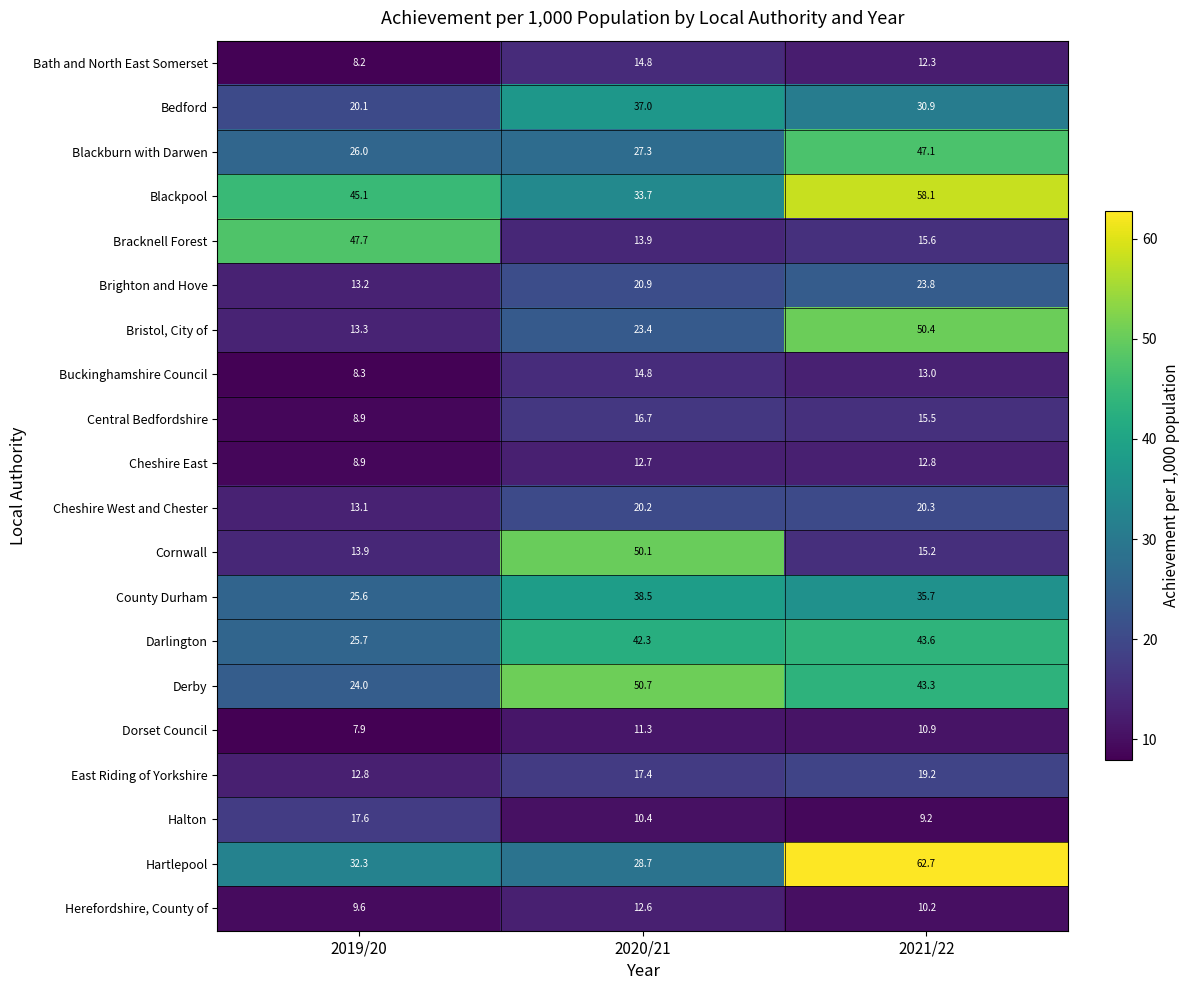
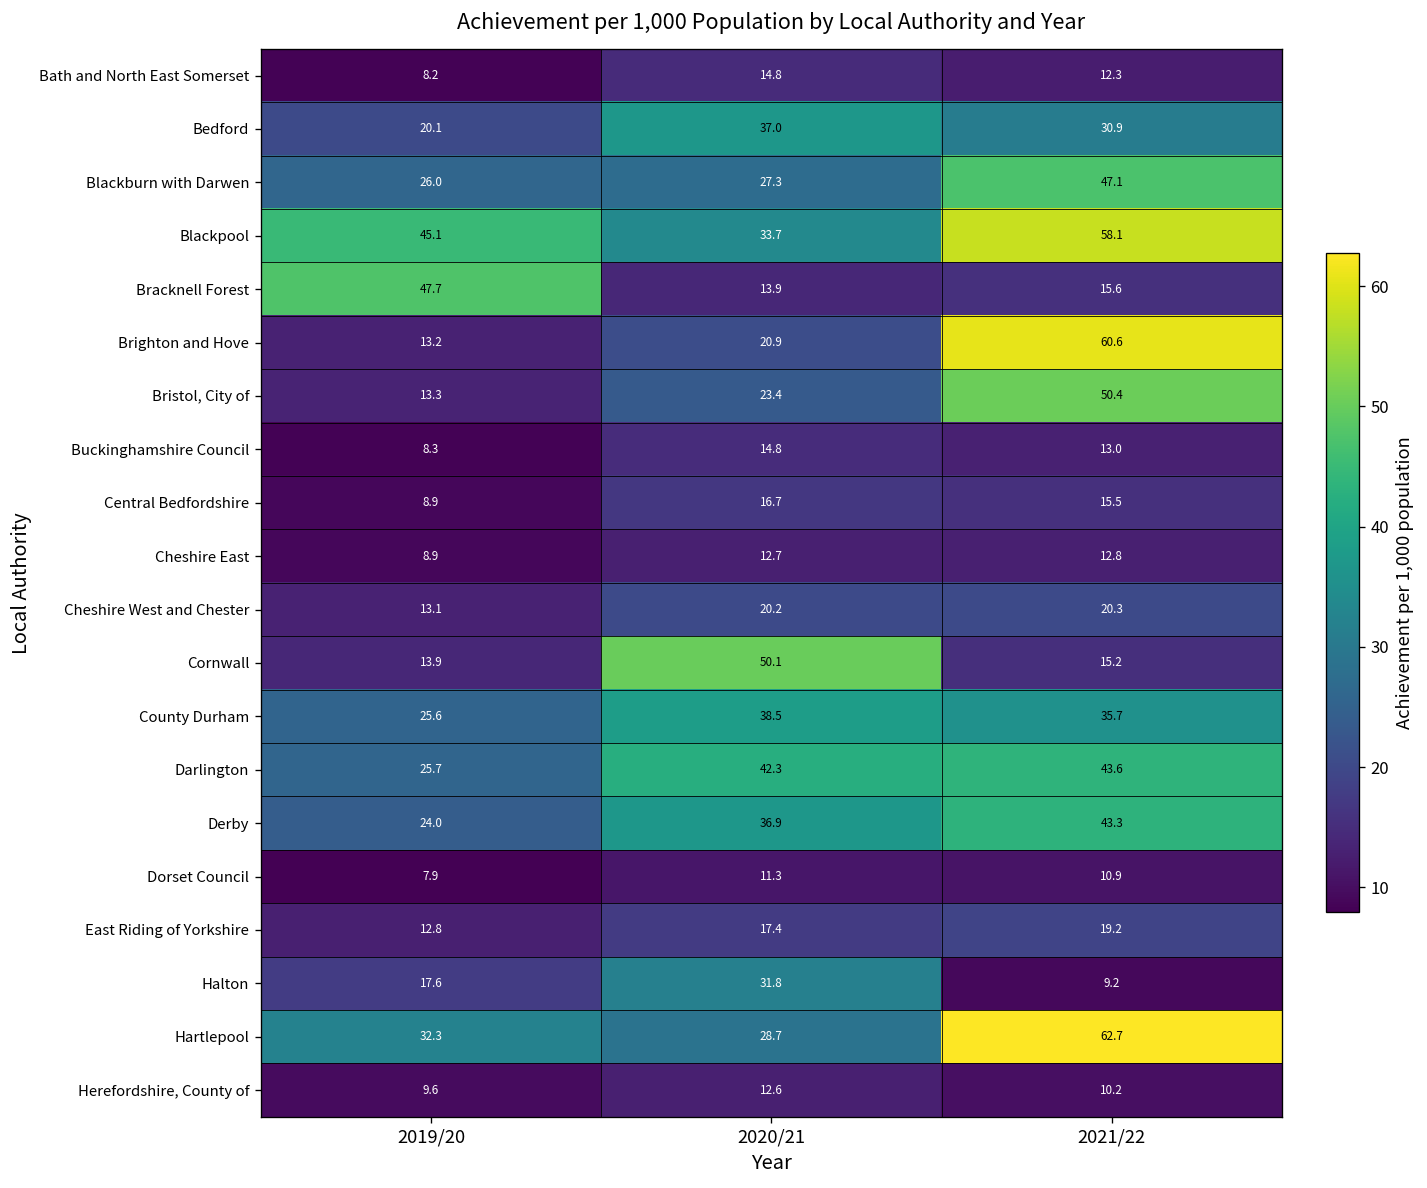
  {
    "Bath and North East Somerset": {
      "2019/20": 8.2,
      "2020/21": 14.8,
      "2021/22": 12.3
    },
    "Bedford": {
      "2019/20": 20.1,
      "2020/21": 37.0,
      "2021/22": 30.9
    },
    "Blackburn with Darwen": {
      "2019/20": 26.0,
      "2020/21": 27.3,
      "2021/22": 47.1
    },
    "Blackpool": {
      "2019/20": 45.1,
      "2020/21": 33.7,
      "2021/22": 58.1
    },
    "Bracknell Forest": {
      "2019/20": 47.7,
      "2020/21": 13.9,
      "2021/22": 15.6
    },
    "Brighton and Hove": {
      "2019/20": 13.2,
      "2020/21": 20.9,
-     "2021/22": 23.8
+     "2021/22": 60.6
    },
    "Bristol, City of": {
      "2019/20": 13.3,
      "2020/21": 23.4,
      "2021/22": 50.4
    },
    "Buckinghamshire Council": {
      "2019/20": 8.3,
      "2020/21": 14.8,
      "2021/22": 13.0
    },
    "Central Bedfordshire": {
      "2019/20": 8.9,
      "2020/21": 16.7,
      "2021/22": 15.5
    },
    "Cheshire East": {
      "2019/20": 8.9,
      "2020/21": 12.7,
      "2021/22": 12.8
    },
    "Cheshire West and Chester": {
      "2019/20": 13.1,
      "2020/21": 20.2,
      "2021/22": 20.3
    },
    "Cornwall": {
      "2019/20": 13.9,
      "2020/21": 50.1,
      "2021/22": 15.2
    },
    "County Durham": {
      "2019/20": 25.6,
      "2020/21": 38.5,
      "2021/22": 35.7
    },
    "Darlington": {
      "2019/20": 25.7,
      "2020/21": 42.3,
      "2021/22": 43.6
    },
    "Derby": {
      "2019/20": 24.0,
-     "2020/21": 50.7,
+     "2020/21": 36.9,
      "2021/22": 43.3
    },
    "Dorset Council": {
      "2019/20": 7.9,
      "2020/21": 11.3,
      "2021/22": 10.9
    },
    "East Riding of Yorkshire": {
      "2019/20": 12.8,
      "2020/21": 17.4,
      "2021/22": 19.2
    },
    "Halton": {
      "2019/20": 17.6,
-     "2020/21": 10.4,
+     "2020/21": 31.8,
      "2021/22": 9.2
    },
    "Hartlepool": {
      "2019/20": 32.3,
      "2020/21": 28.7,
      "2021/22": 62.7
    },
    "Herefordshire, County of": {
      "2019/20": 9.6,
      "2020/21": 12.6,
      "2021/22": 10.2
    }
  }
